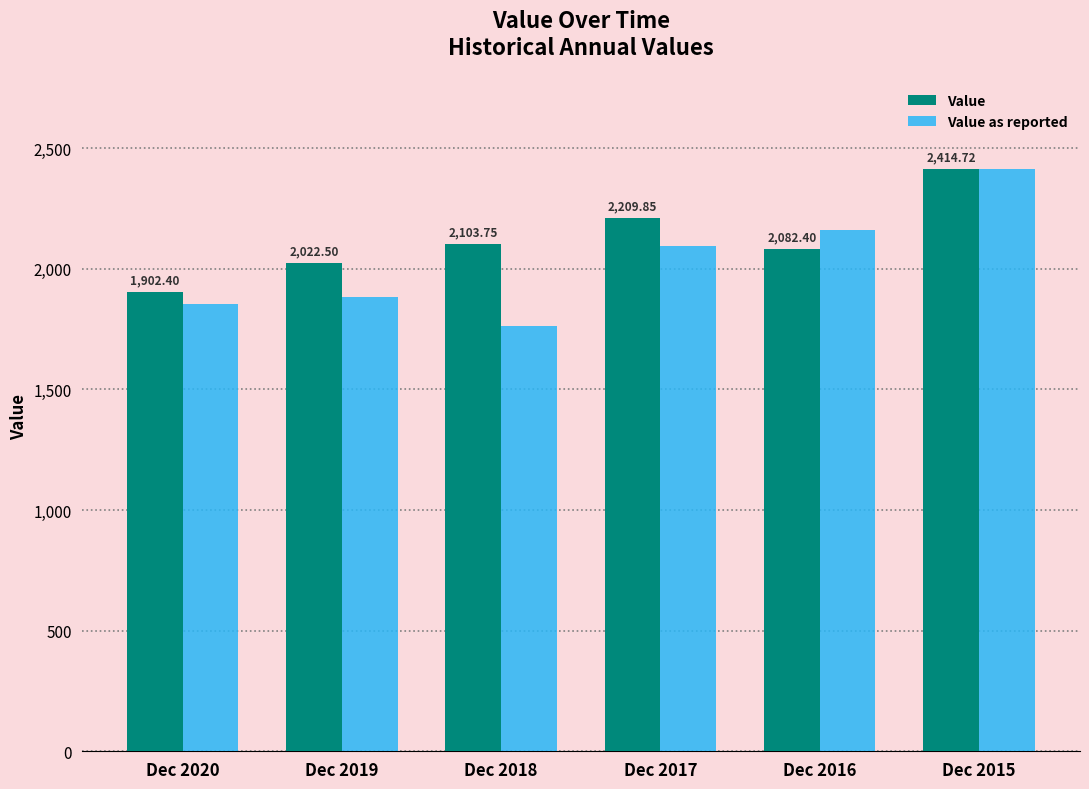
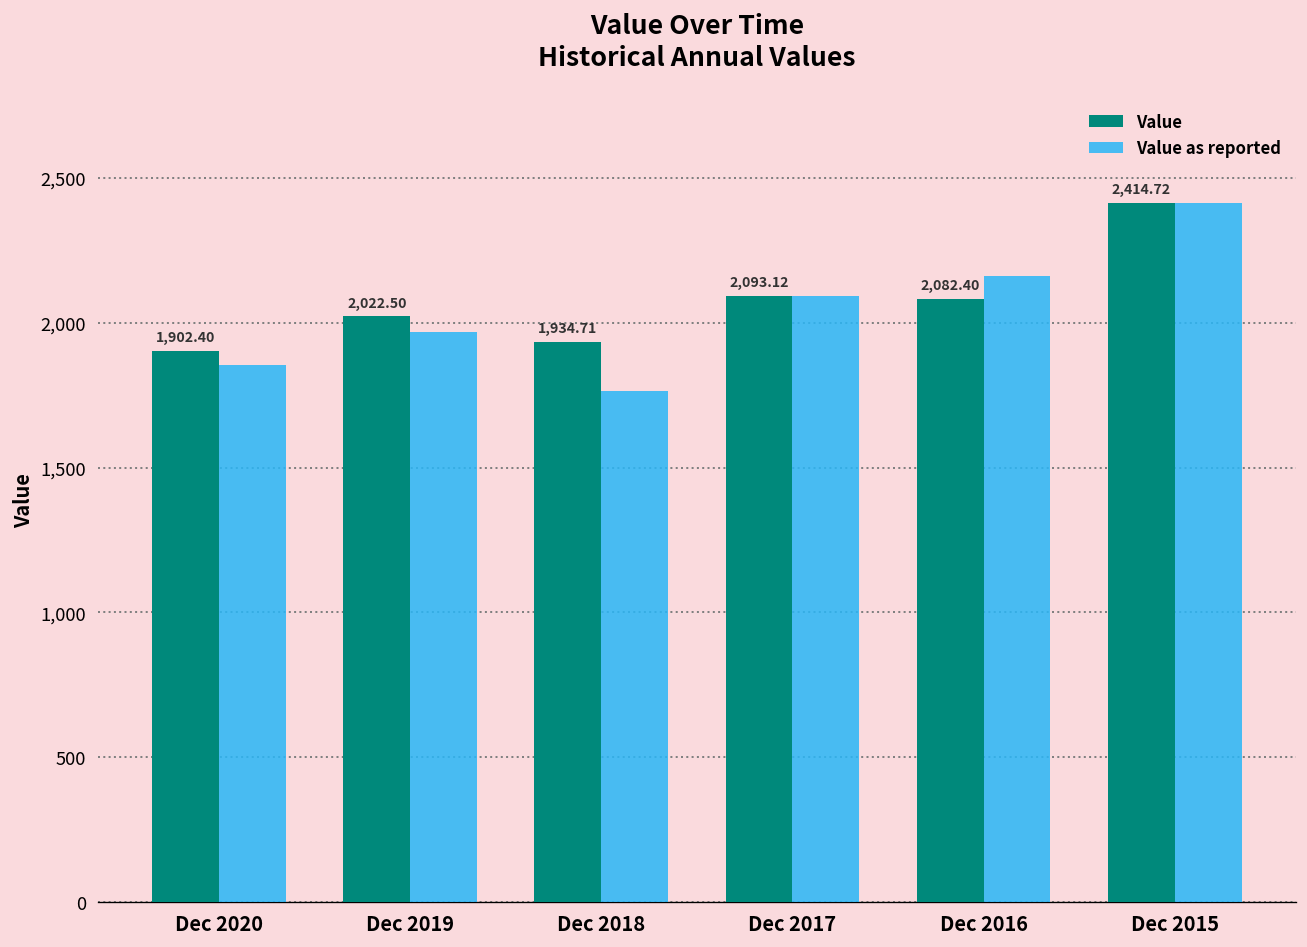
  {
    "Value": {
      "Dec 2020": "1,902.40",
      "Dec 2019": "2,022.50",
-     "Dec 2018": "2,103.75",
-     "Dec 2017": "2,209.85",
+     "Dec 2018": "1,934.71",
+     "Dec 2017": "2,093.12",
      "Dec 2016": "2,082.40",
      "Dec 2015": "2,414.72"
    },
    "Value as reported": {
      "Dec 2020": "1,850",
-     "Dec 2019": "1,880",
+     "Dec 2019": "1,970",
      "Dec 2018": "1,760",
      "Dec 2017": "2,090",
      "Dec 2016": "2,160",
      "Dec 2015": "2,410"
    }
  }
